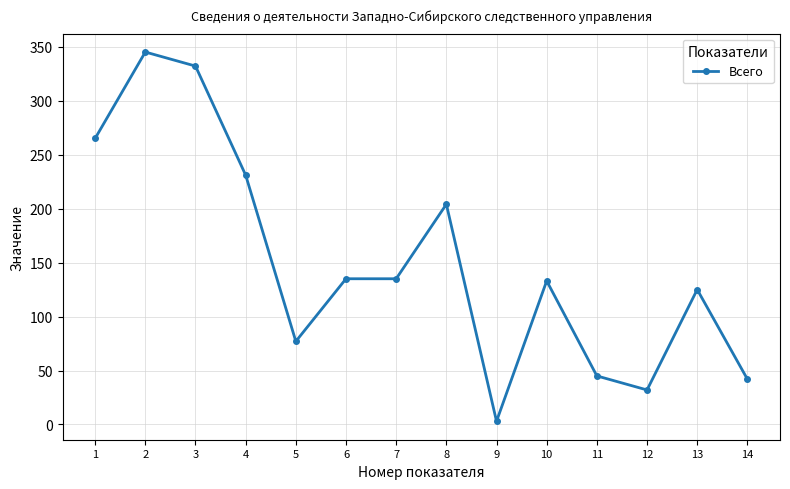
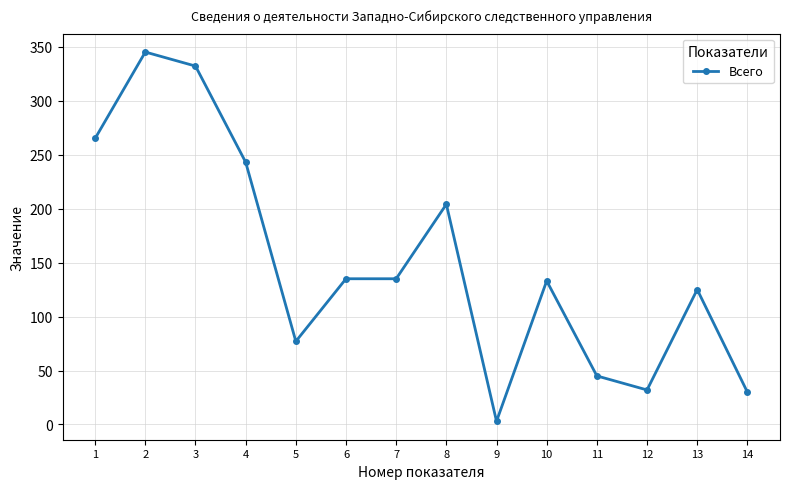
  {
    "1": 265,
    "2": 345,
    "3": 332,
-   "4": 231,
+   "4": 243,
    "5": 77,
    "6": 135,
    "7": 135,
    "8": 204,
    "9": 3,
    "10": 133,
    "11": 45,
    "12": 32,
    "13": 125,
-   "14": 42
+   "14": 30
  }
